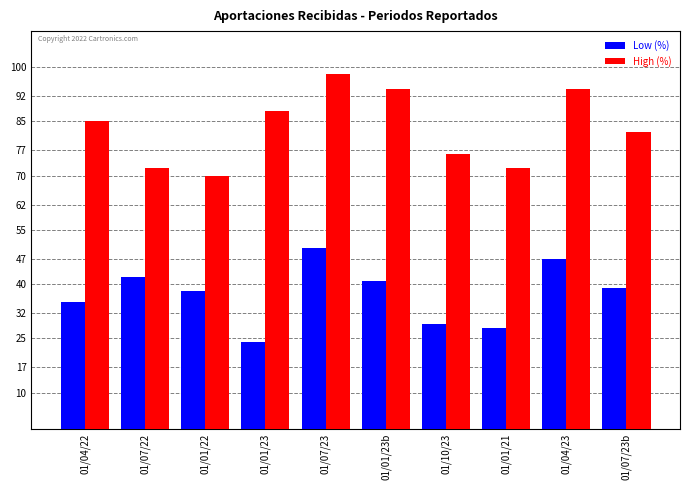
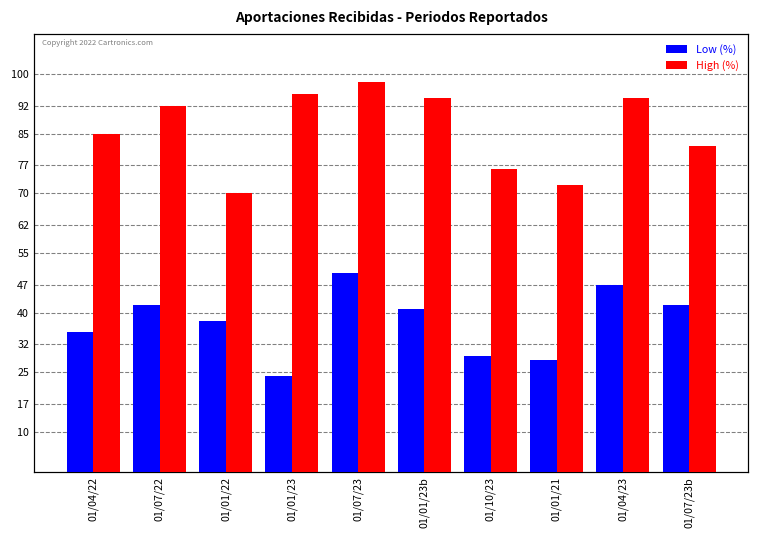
  {
    "Low (%)": {
      "01/04/22": 35,
      "01/07/22": 42,
      "01/01/22": 38,
      "01/01/23": 24,
      "01/07/23": 50,
      "01/01/23b": 41,
      "01/10/23": 29,
      "01/01/21": 28,
      "01/04/23": 47,
-     "01/07/23b": 39
+     "01/07/23b": 42
    },
    "High (%)": {
      "01/04/22": 85,
-     "01/07/22": 72,
+     "01/07/22": 92,
      "01/01/22": 70,
-     "01/01/23": 88,
+     "01/01/23": 95,
      "01/07/23": 98,
      "01/01/23b": 94,
      "01/10/23": 76,
      "01/01/21": 72,
      "01/04/23": 94,
      "01/07/23b": 82
    }
  }
